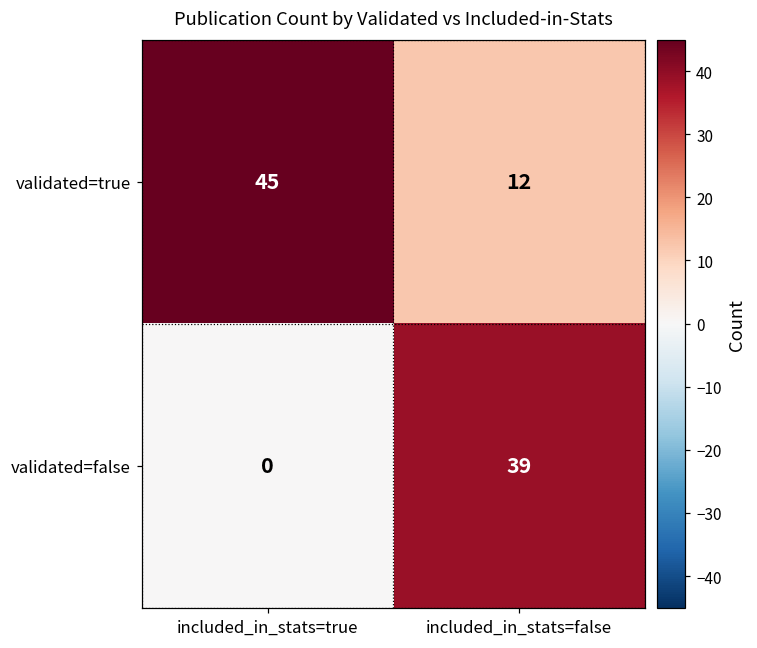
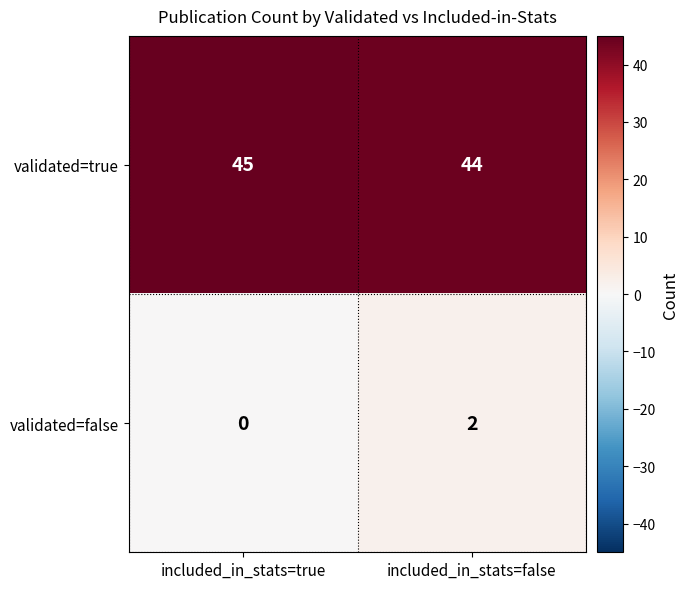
  {
    "validated=true": {
      "included_in_stats=true": 45,
-     "included_in_stats=false": 12
+     "included_in_stats=false": 44
    },
    "validated=false": {
      "included_in_stats=true": 0,
-     "included_in_stats=false": 39
+     "included_in_stats=false": 2
    }
  }
